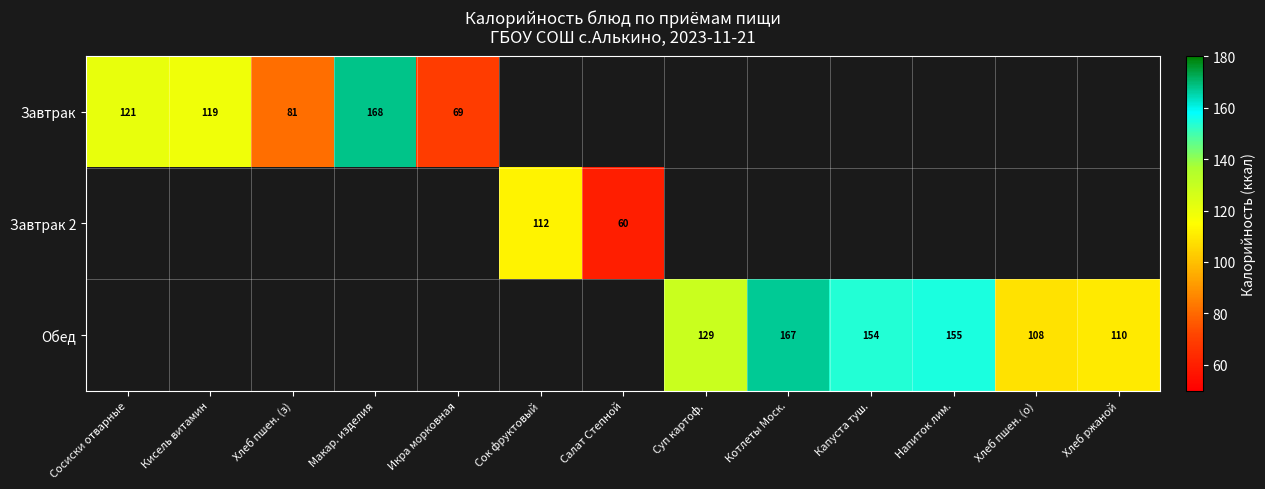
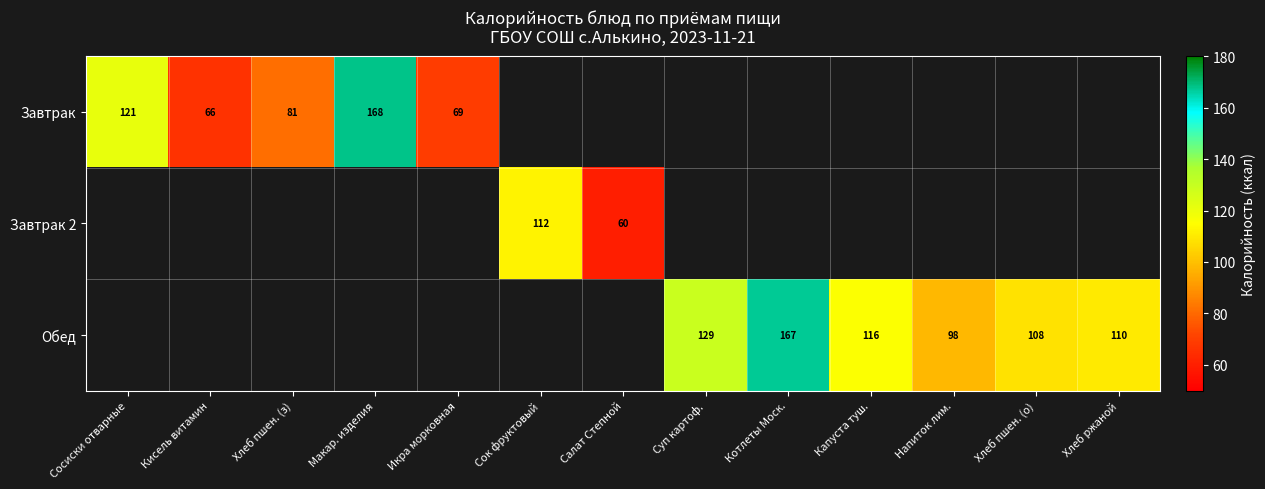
  {
    "Завтрак": {
      "Сосиски отварные": 121,
-     "Кисель витамин": 119,
+     "Кисель витамин": 66,
      "Хлеб пшен. (з)": 81,
      "Макар. изделия": 168,
      "Икра морковная": 69
    },
    "Завтрак 2": {
      "Сок фруктовый": 112,
      "Салат Степной": 60
    },
    "Обед": {
      "Суп картоф.": 129,
      "Котлеты Моск.": 167,
-     "Капуста туш.": 154,
-     "Напиток лим.": 155,
+     "Капуста туш.": 116,
+     "Напиток лим.": 98,
      "Хлеб пшен. (о)": 108,
      "Хлеб ржаной": 110
    }
  }
